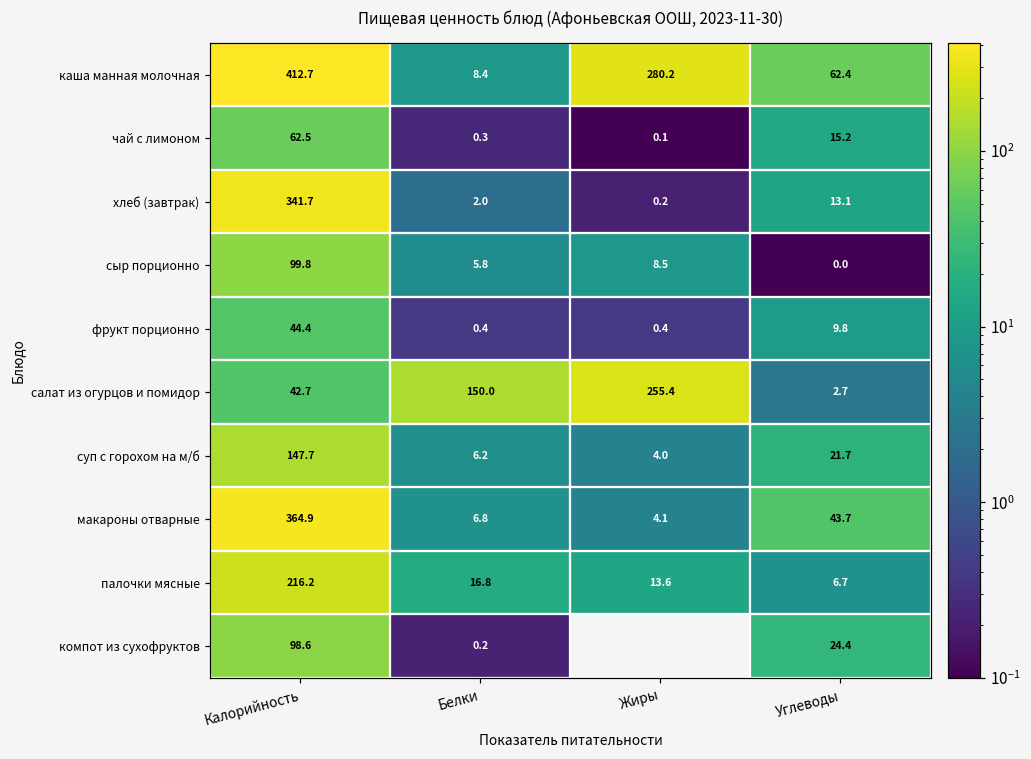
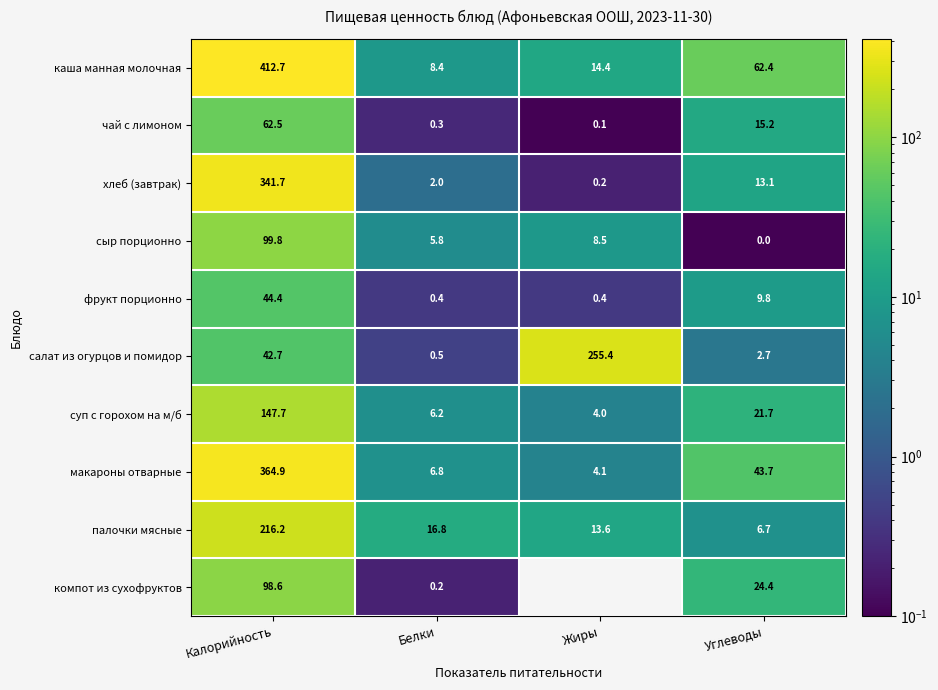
  {
    "каша манная молочная": {
      "Калорийность": 412.7,
      "Белки": 8.4,
-     "Жиры": 280.2,
+     "Жиры": 14.4,
      "Углеводы": 62.4
    },
    "чай с лимоном": {
      "Калорийность": 62.5,
      "Белки": 0.3,
      "Жиры": 0.1,
      "Углеводы": 15.2
    },
    "хлеб (завтрак)": {
      "Калорийность": 341.7,
      "Белки": 2.0,
      "Жиры": 0.2,
      "Углеводы": 13.1
    },
    "сыр порционно": {
      "Калорийность": 99.8,
      "Белки": 5.8,
      "Жиры": 8.5,
      "Углеводы": 0.0
    },
    "фрукт порционно": {
      "Калорийность": 44.4,
      "Белки": 0.4,
      "Жиры": 0.4,
      "Углеводы": 9.8
    },
    "салат из огурцов и помидор": {
      "Калорийность": 42.7,
-     "Белки": 150.0,
+     "Белки": 0.5,
      "Жиры": 255.4,
      "Углеводы": 2.7
    },
    "суп с горохом на м/б": {
      "Калорийность": 147.7,
      "Белки": 6.2,
      "Жиры": 4.0,
      "Углеводы": 21.7
    },
    "макароны отварные": {
      "Калорийность": 364.9,
      "Белки": 6.8,
      "Жиры": 4.1,
      "Углеводы": 43.7
    },
    "палочки мясные": {
      "Калорийность": 216.2,
      "Белки": 16.8,
      "Жиры": 13.6,
      "Углеводы": 6.7
    },
    "компот из сухофруктов": {
      "Калорийность": 98.6,
      "Белки": 0.2,
      "Углеводы": 24.4
    }
  }
